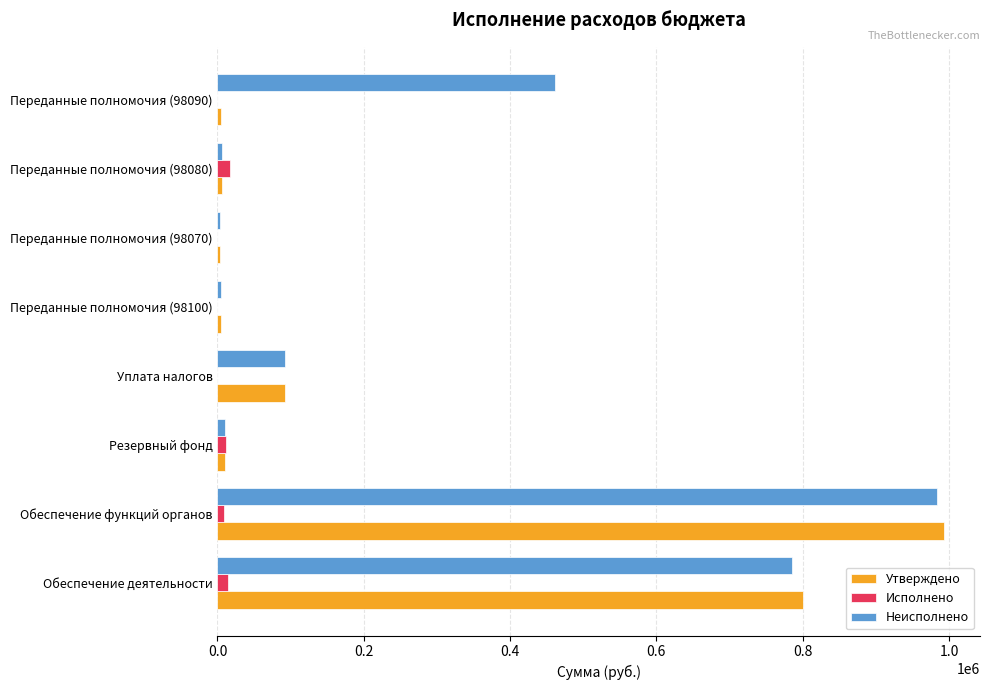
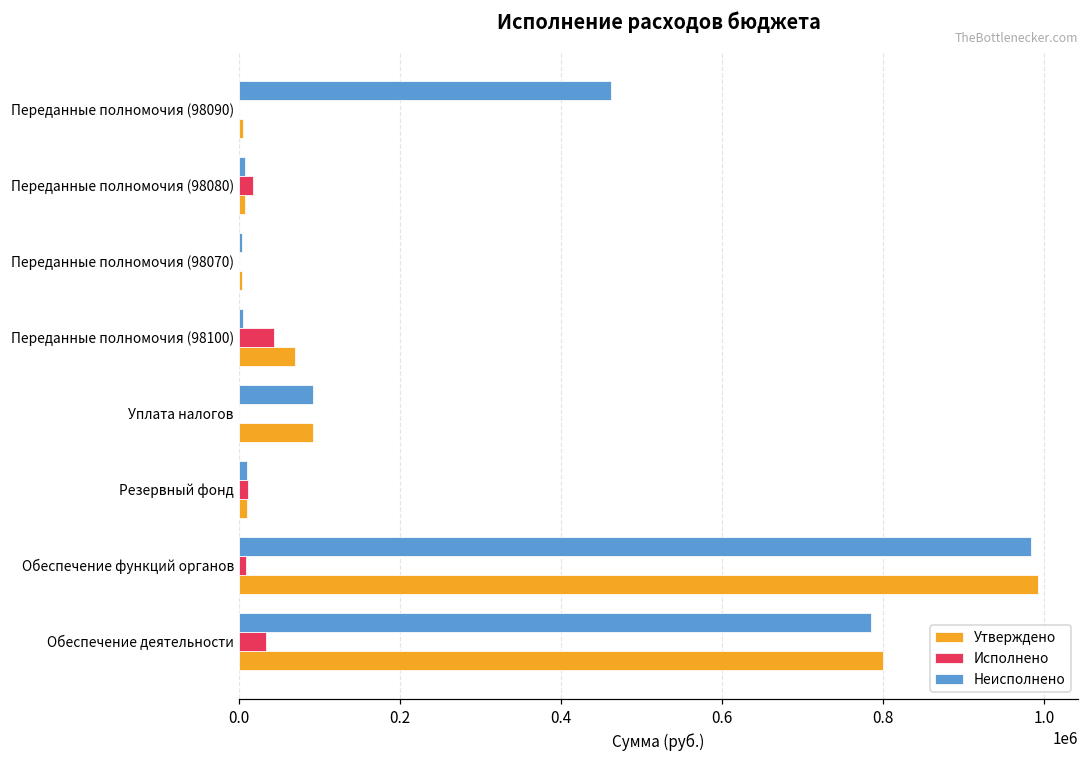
  {
    "Утверждено": {
      "Переданные полномочия (98090)": 0,
      "Переданные полномочия (98080)": 10000,
-     "Переданные полномочия (98100)": 0,
+     "Переданные полномочия (98100)": 70000,
      "Уплата налогов": 90000,
      "Резервный фонд": 10000,
      "Обеспечение функций органов": 990000,
      "Обеспечение деятельности": 800000
    },
    "Исполнено": {
      "Переданные полномочия (98090)": 0,
      "Переданные полномочия (98080)": 20000,
      "Переданные полномочия (98070)": 0,
-     "Переданные полномочия (98100)": 0,
+     "Переданные полномочия (98100)": 40000,
      "Уплата налогов": 0,
      "Резервный фонд": 10000,
      "Обеспечение функций органов": 10000,
-     "Обеспечение деятельности": 20000
+     "Обеспечение деятельности": 30000
    },
    "Неисполнено": {
      "Переданные полномочия (98090)": 460000,
      "Переданные полномочия (98080)": 10000,
      "Переданные полномочия (98100)": 0,
      "Уплата налогов": 90000,
      "Резервный фонд": 10000,
      "Обеспечение функций органов": 980000,
      "Обеспечение деятельности": 790000
    }
  }
